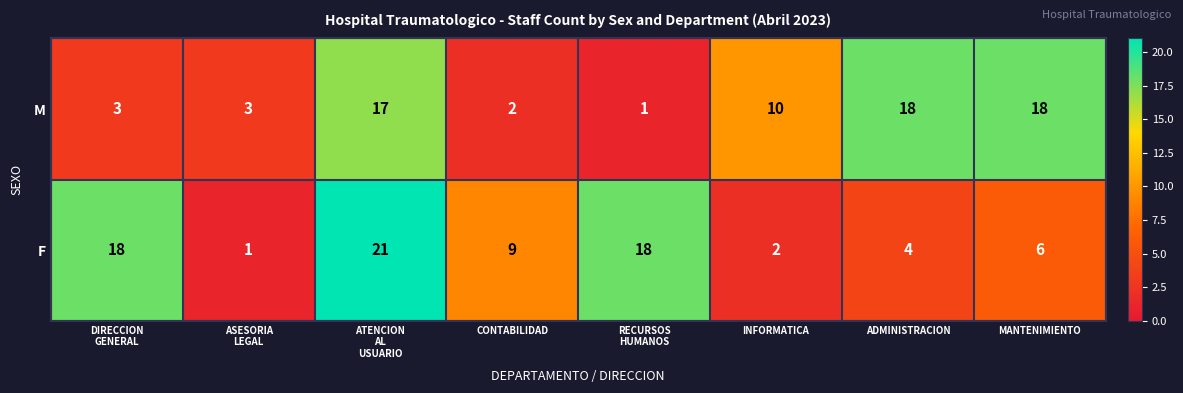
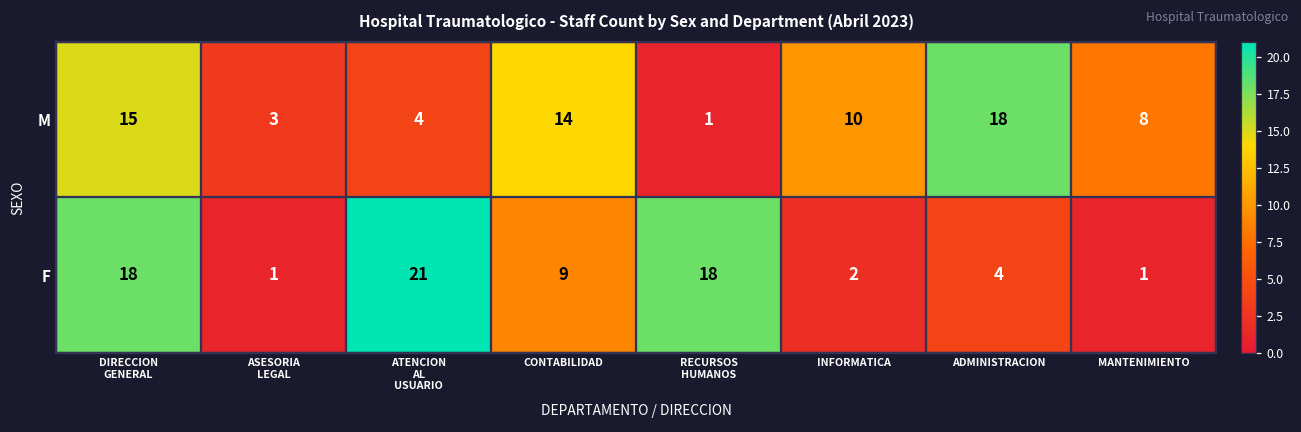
  {
    "M": {
-     "DIRECCION GENERAL": 3,
+     "DIRECCION GENERAL": 15,
      "ASESORIA LEGAL": 3,
-     "ATENCION AL USUARIO": 17,
-     "CONTABILIDAD": 2,
+     "ATENCION AL USUARIO": 4,
+     "CONTABILIDAD": 14,
      "RECURSOS HUMANOS": 1,
      "INFORMATICA": 10,
      "ADMINISTRACION": 18,
-     "MANTENIMIENTO": 18
+     "MANTENIMIENTO": 8
    },
    "F": {
      "DIRECCION GENERAL": 18,
      "ASESORIA LEGAL": 1,
      "ATENCION AL USUARIO": 21,
      "CONTABILIDAD": 9,
      "RECURSOS HUMANOS": 18,
      "INFORMATICA": 2,
      "ADMINISTRACION": 4,
-     "MANTENIMIENTO": 6
+     "MANTENIMIENTO": 1
    }
  }
